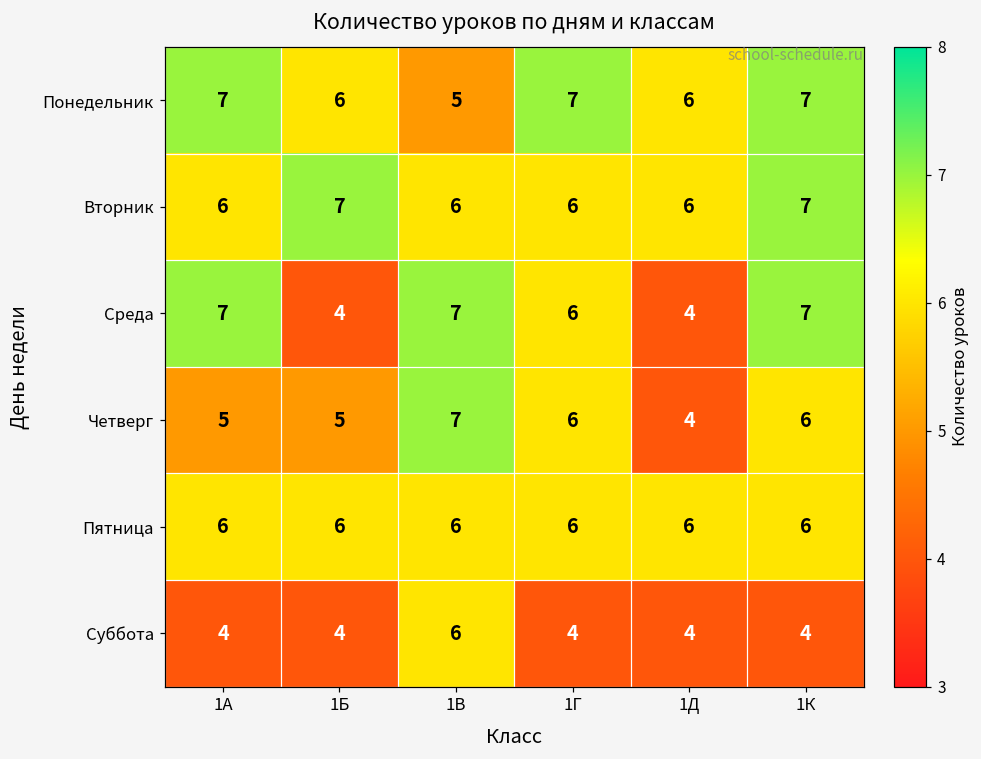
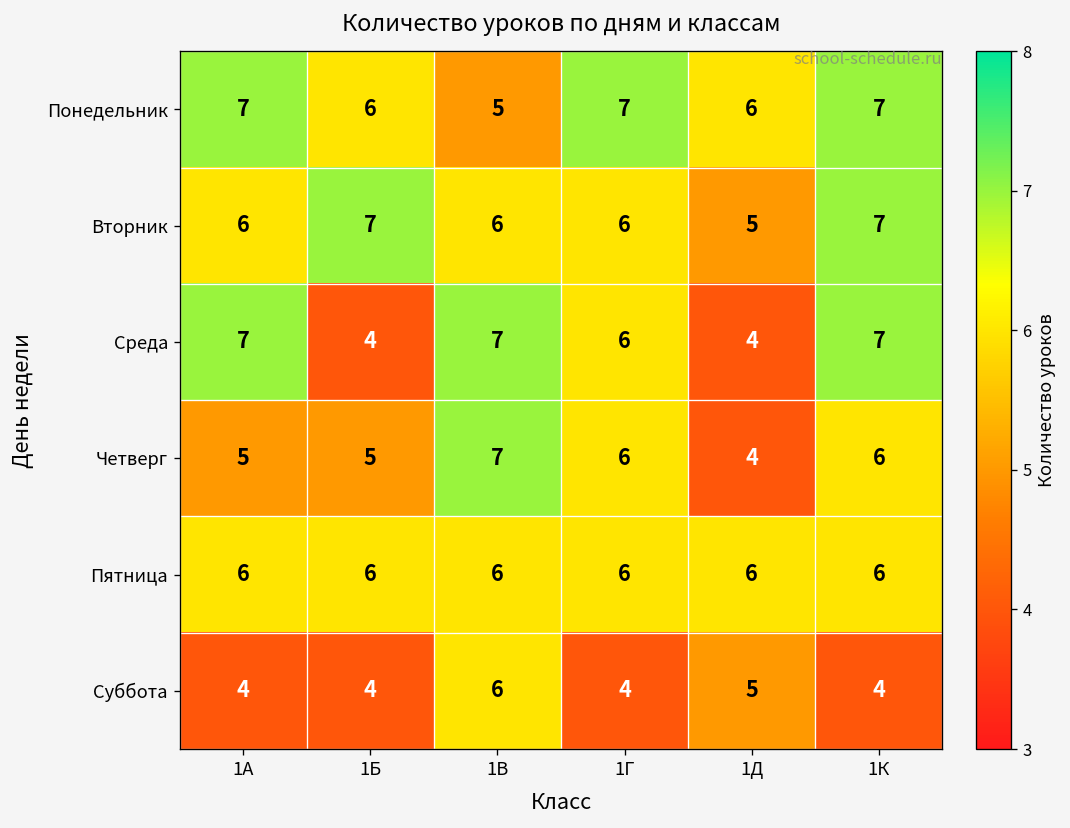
  {
    "Понедельник": {
      "1А": 7,
      "1Б": 6,
      "1В": 5,
      "1Г": 7,
      "1Д": 6
    },
    "Вторник": {
      "1А": 6,
      "1Б": 7,
      "1В": 6,
      "1Г": 6,
-     "1Д": 6,
+     "1Д": 5,
      "1К": 7
    },
    "Среда": {
      "1А": 7,
      "1Б": 4,
      "1В": 7,
      "1Г": 6,
      "1Д": 4,
      "1К": 7
    },
    "Четверг": {
      "1А": 5,
      "1Б": 5,
      "1В": 7,
      "1Г": 6,
      "1Д": 4,
      "1К": 6
    },
    "Пятница": {
      "1А": 6,
      "1Б": 6,
      "1В": 6,
      "1Г": 6,
      "1Д": 6,
      "1К": 6
    },
    "Суббота": {
      "1А": 4,
      "1Б": 4,
      "1В": 6,
      "1Г": 4,
-     "1Д": 4,
+     "1Д": 5,
      "1К": 4
    }
  }
